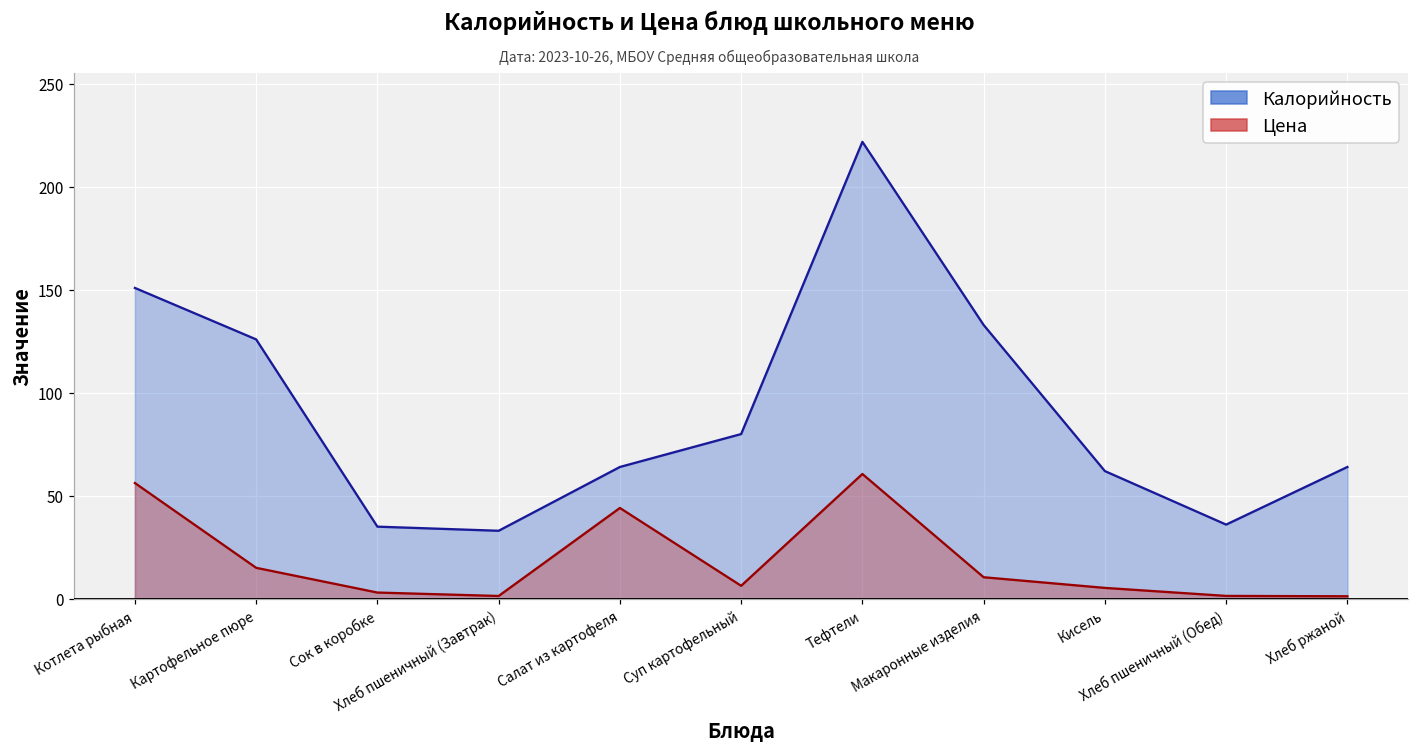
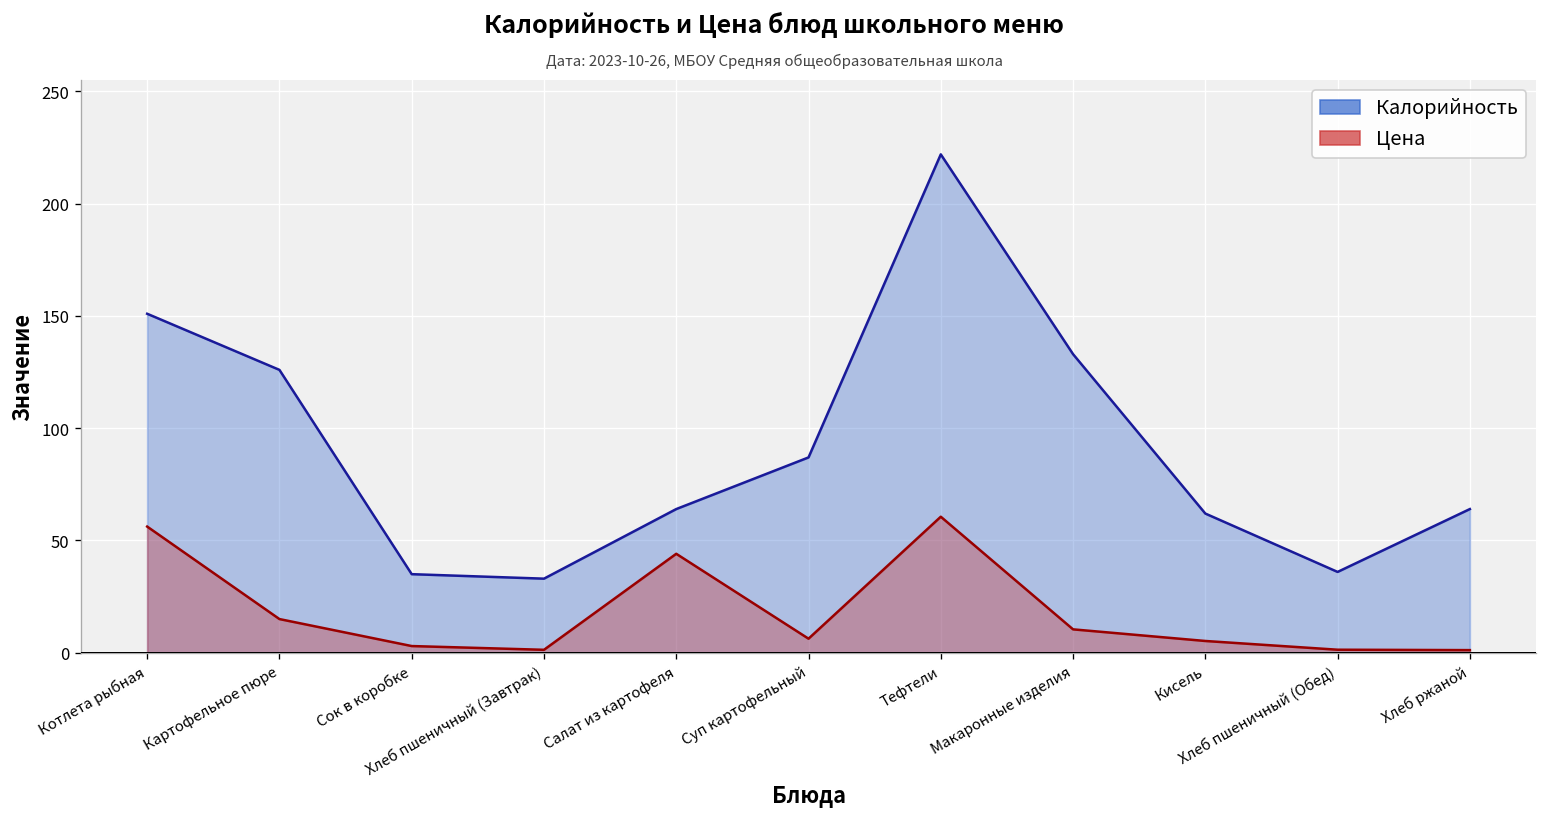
  {
    "Калорийность": {
      "Котлета рыбная": 151,
      "Картофельное пюре": 126,
      "Сок в коробке": 35,
      "Хлеб пшеничный (Завтрак)": 33,
      "Салат из картофеля": 64,
-     "Суп картофельный": 80,
+     "Суп картофельный": 87,
      "Тефтели": 222,
      "Макаронные изделия": 133,
      "Кисель": 62,
      "Хлеб пшеничный (Обед)": 36,
      "Хлеб ржаной": 64
    },
    "Цена": {
      "Котлета рыбная": 56,
      "Картофельное пюре": 15,
      "Сок в коробке": 3,
      "Хлеб пшеничный (Завтрак)": 1,
      "Салат из картофеля": 44,
      "Суп картофельный": 6,
      "Тефтели": 61,
      "Макаронные изделия": 10,
      "Кисель": 5,
      "Хлеб пшеничный (Обед)": 1,
      "Хлеб ржаной": 1
    }
  }
